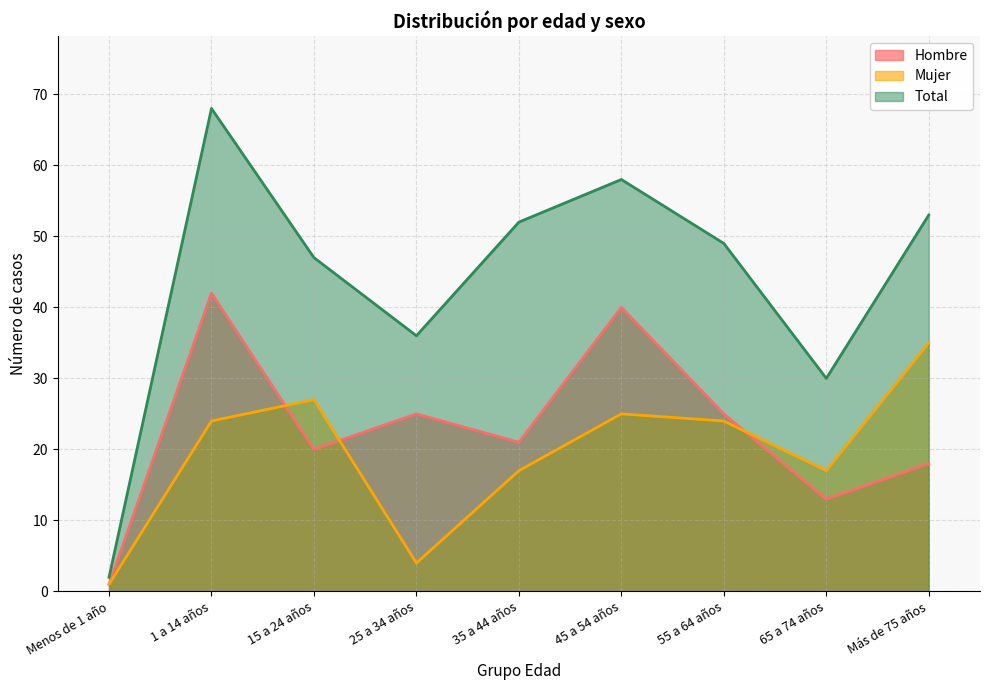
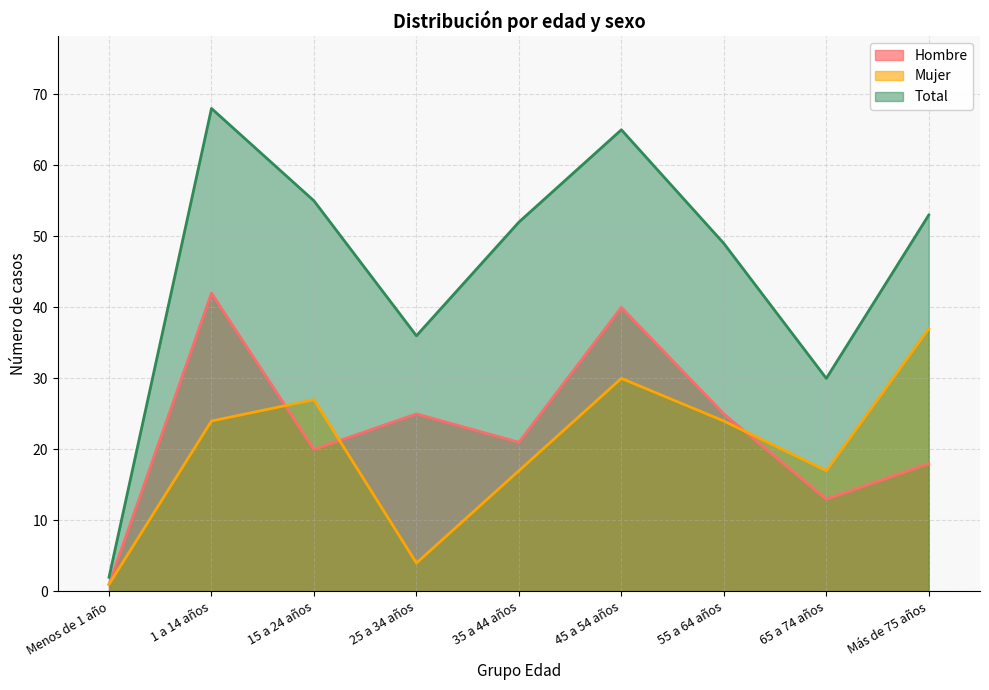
  {
    "Hombre": {
      "1 a 14 años": 42,
      "15 a 24 años": 20,
      "25 a 34 años": 25,
      "35 a 44 años": 21,
      "45 a 54 años": 40,
      "55 a 64 años": 25,
      "65 a 74 años": 13,
      "Más de 75 años": 18
    },
    "Mujer": {
      "1 a 14 años": 24,
      "15 a 24 años": 27,
      "25 a 34 años": 4,
      "35 a 44 años": 17,
-     "45 a 54 años": 25,
+     "45 a 54 años": 30,
      "55 a 64 años": 24,
      "65 a 74 años": 17,
-     "Más de 75 años": 35
+     "Más de 75 años": 37
    },
    "Total": {
      "Menos de 1 año": 2,
      "1 a 14 años": 68,
-     "15 a 24 años": 47,
+     "15 a 24 años": 55,
      "25 a 34 años": 36,
      "35 a 44 años": 52,
-     "45 a 54 años": 58,
+     "45 a 54 años": 65,
      "55 a 64 años": 49,
      "65 a 74 años": 30,
      "Más de 75 años": 53
    }
  }
